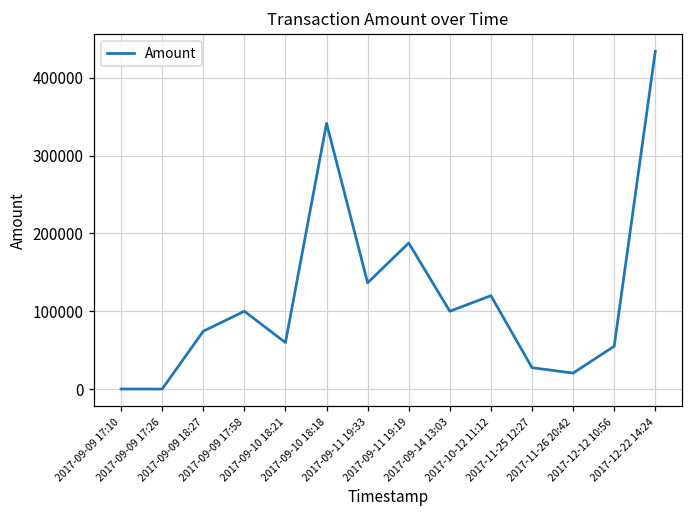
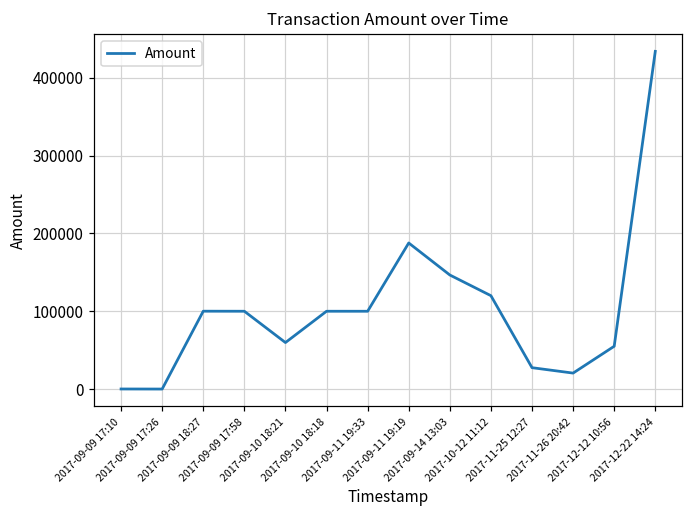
  {
    "2017-09-09 17:10": 0,
    "2017-09-09 17:26": 0,
-   "2017-09-09 18:27": 70000,
+   "2017-09-09 18:27": 100000,
    "2017-09-09 17:58": 100000,
    "2017-09-10 18:21": 60000,
-   "2017-09-10 18:18": 340000,
-   "2017-09-11 19:33": 140000,
+   "2017-09-10 18:18": 100000,
+   "2017-09-11 19:33": 100000,
    "2017-09-11 19:19": 190000,
-   "2017-09-14 13:03": 100000,
+   "2017-09-14 13:03": 150000,
    "2017-10-12 11:12": 120000,
    "2017-11-25 12:27": 30000,
    "2017-11-26 20:42": 20000,
    "2017-12-12 10:56": 50000,
    "2017-12-22 14:24": 430000
  }
